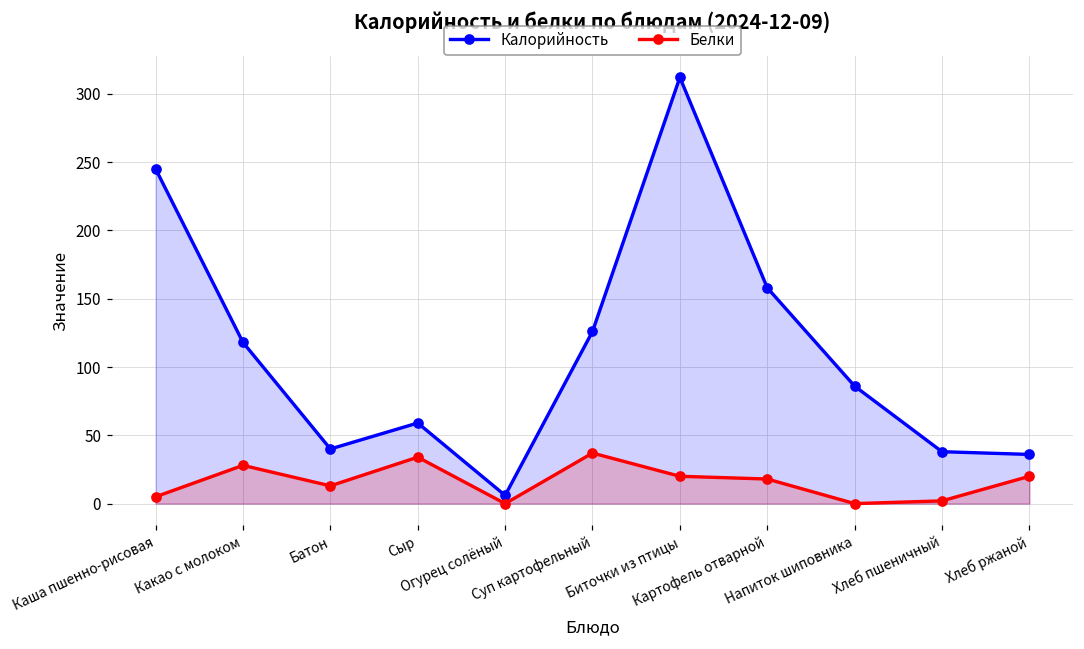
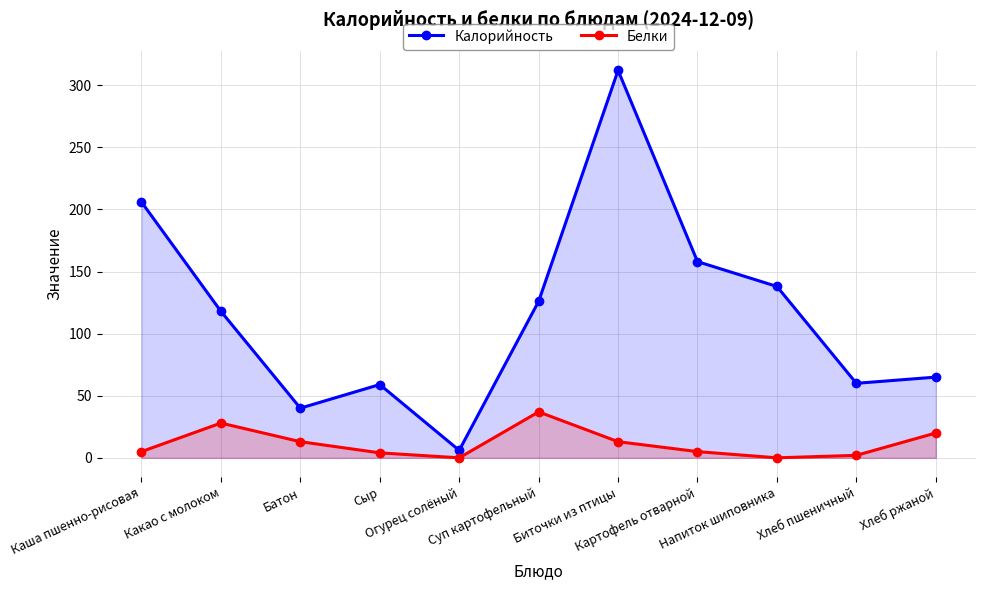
  {
    "Калорийность": {
-     "Каша пшенно-рисовая": 245,
+     "Каша пшенно-рисовая": 206,
      "Какао с молоком": 118,
      "Батон": 40,
      "Сыр": 59,
      "Огурец солёный": 6,
      "Суп картофельный": 126,
      "Биточки из птицы": 312,
      "Картофель отварной": 158,
-     "Напиток шиповника": 86,
-     "Хлеб пшеничный": 38,
-     "Хлеб ржаной": 36
+     "Напиток шиповника": 138,
+     "Хлеб пшеничный": 60,
+     "Хлеб ржаной": 65
    },
    "Белки": {
      "Каша пшенно-рисовая": 5,
      "Какао с молоком": 28,
      "Батон": 13,
-     "Сыр": 34,
+     "Сыр": 4,
      "Огурец солёный": 0,
      "Суп картофельный": 37,
-     "Биточки из птицы": 20,
-     "Картофель отварной": 18,
+     "Биточки из птицы": 13,
+     "Картофель отварной": 5,
      "Напиток шиповника": 0,
      "Хлеб пшеничный": 2,
      "Хлеб ржаной": 20
    }
  }
